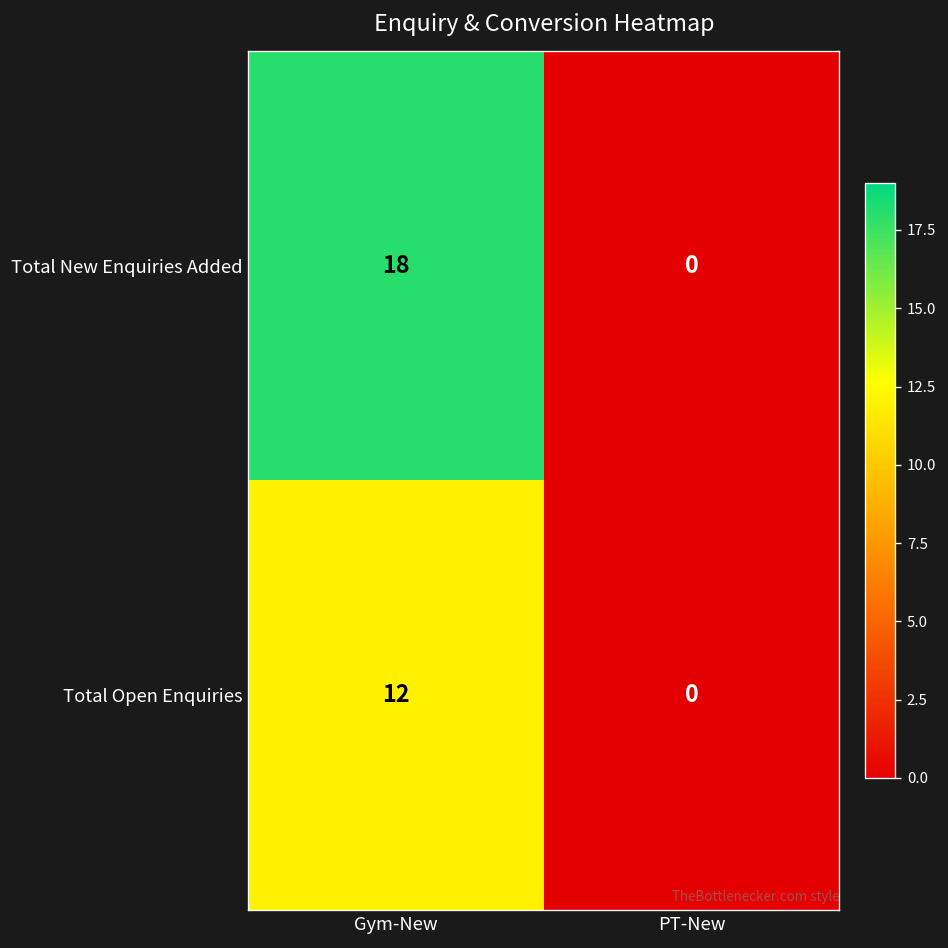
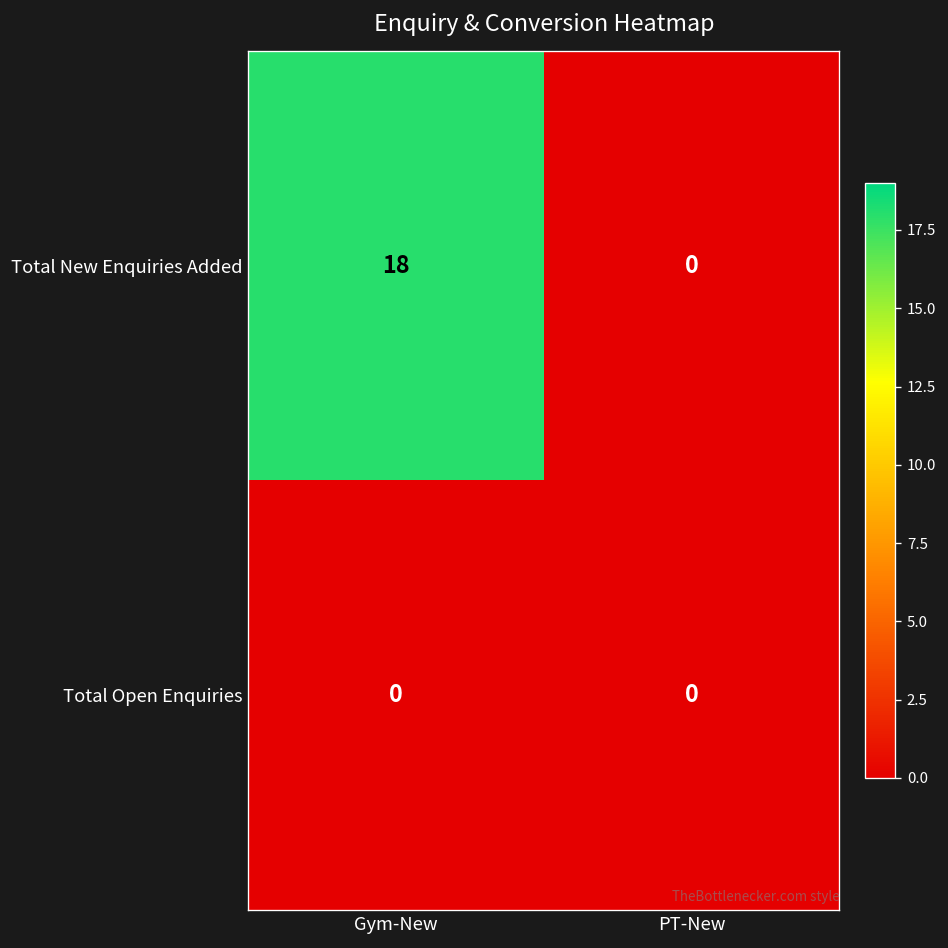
  {
    "Total New Enquiries Added": {
      "Gym-New": 18,
      "PT-New": 0
    },
    "Total Open Enquiries": {
-     "Gym-New": 12
+     "Gym-New": 0
    }
  }
